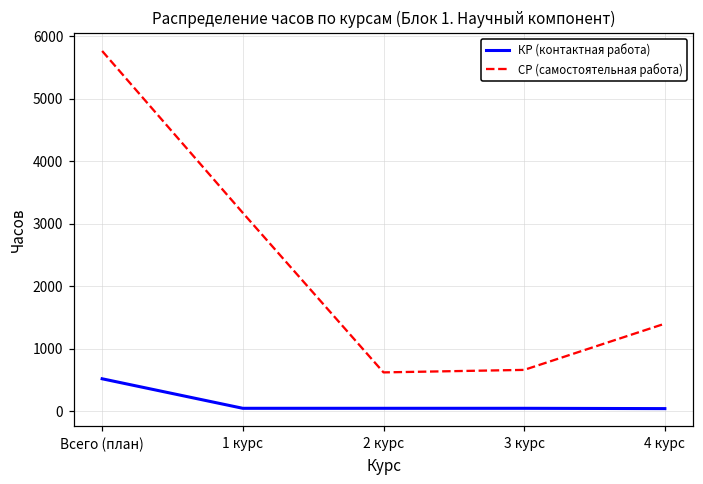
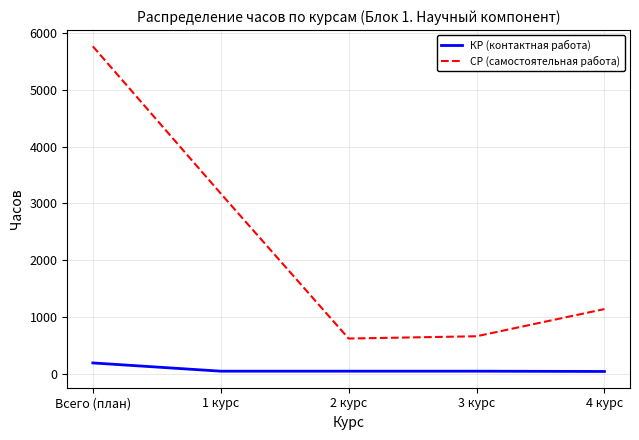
  {
    "КР (контактная работа)": {
-     "Всего (план)": 500,
+     "Всего (план)": 200,
      "1 курс": 100,
      "2 курс": 100,
      "3 курс": 100,
      "4 курс": 0
    },
    "СР (самостоятельная работа)": {
      "Всего (план)": 5800,
      "1 курс": 3200,
      "2 курс": 600,
      "3 курс": 700,
-     "4 курс": 1400
+     "4 курс": 1100
    }
  }
